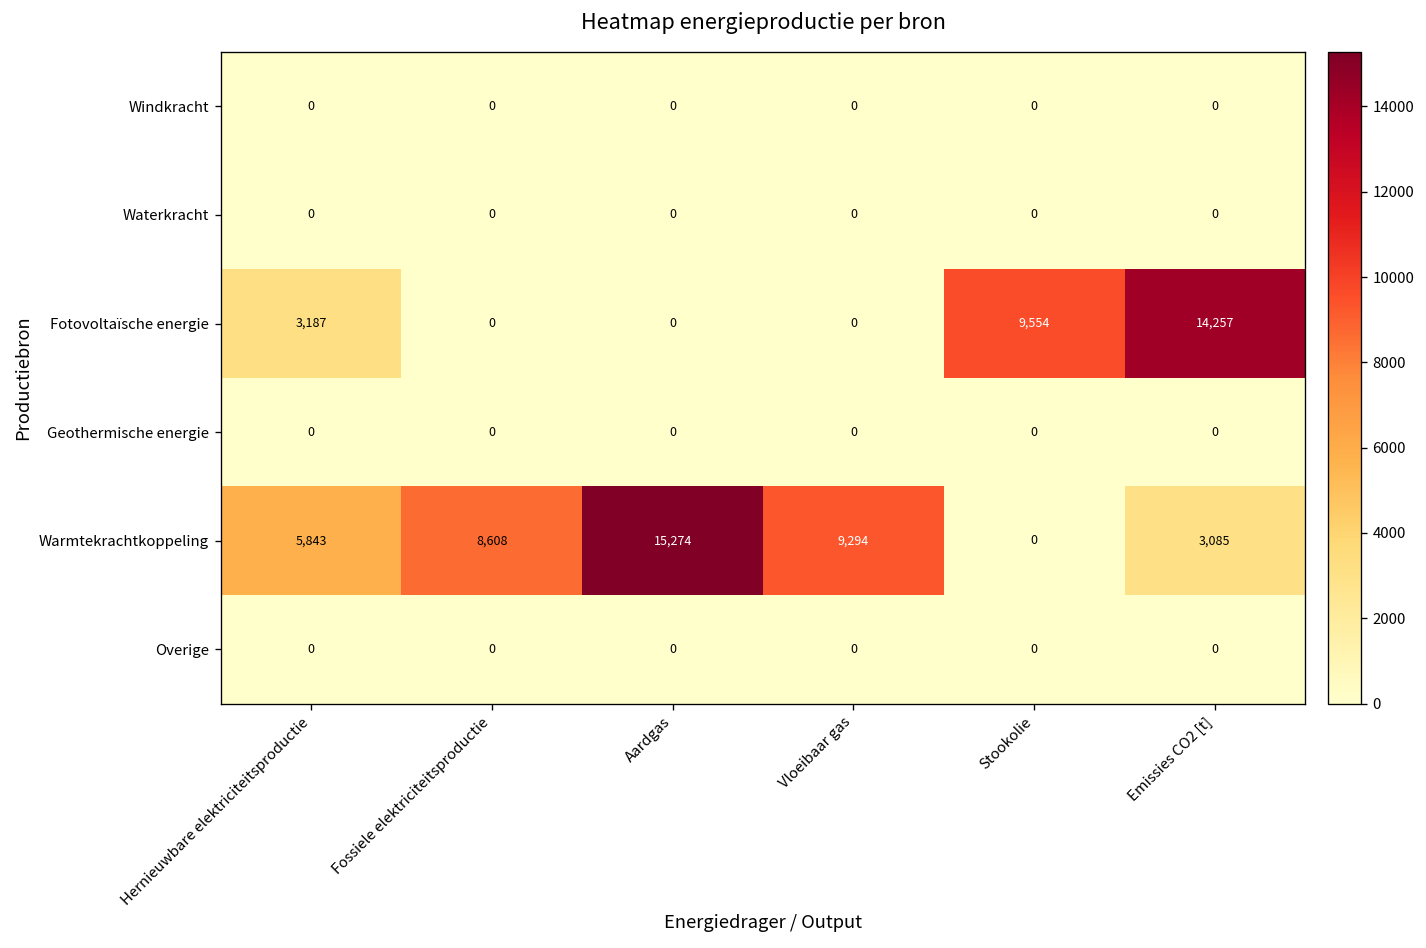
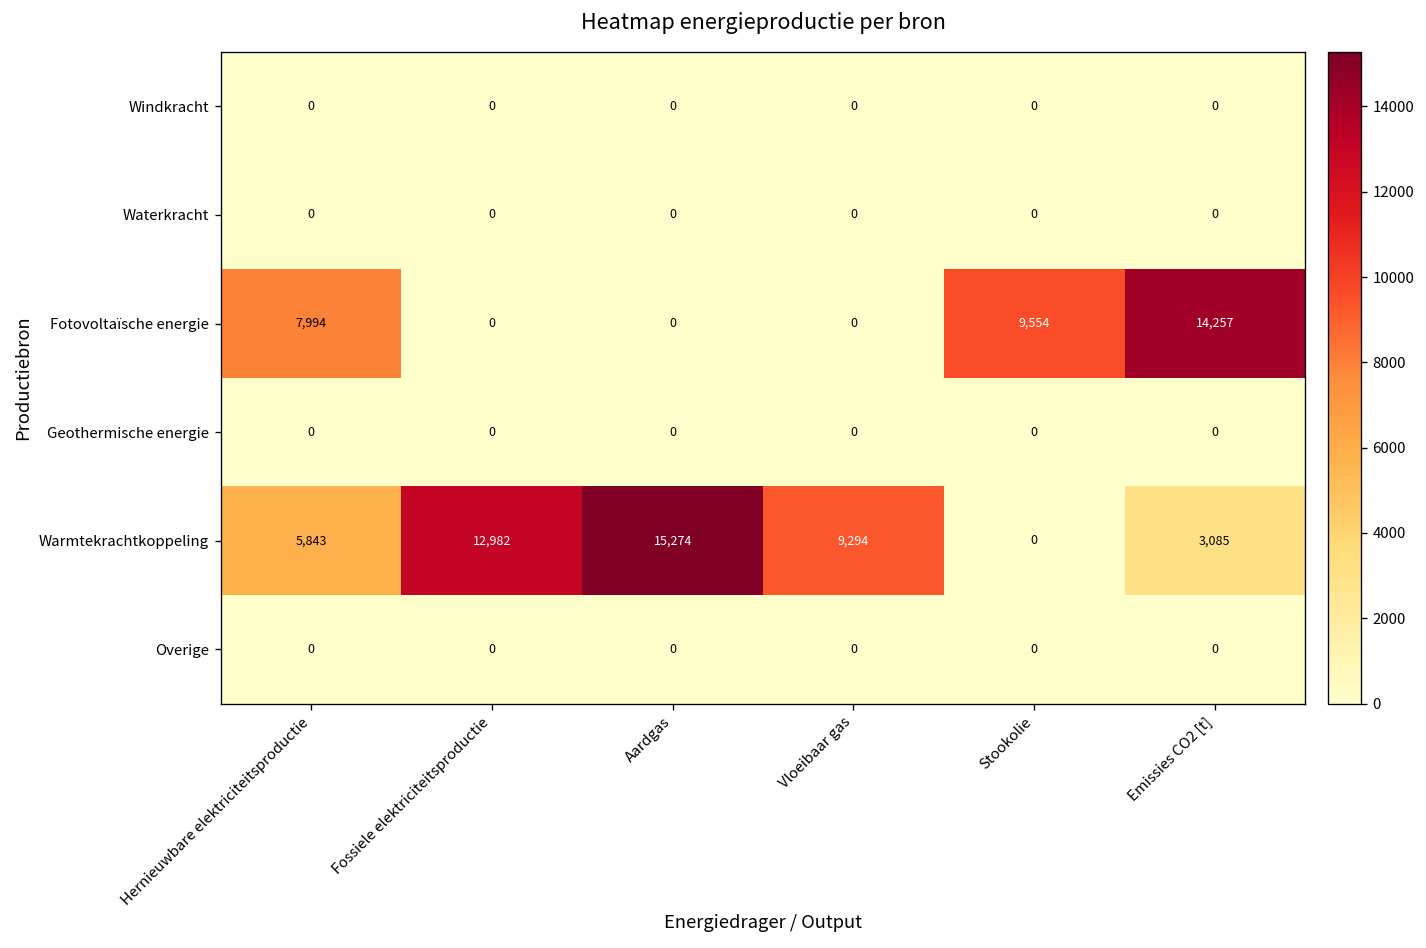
  {
    "Windkracht": {
      "Hernieuwbare elektriciteitsproductie": "0",
      "Fossiele elektriciteitsproductie": "0",
      "Aardgas": "0",
      "Vloeibaar gas": "0",
      "Stookolie": "0",
      "Emissies CO2 [t]": "0"
    },
    "Waterkracht": {
      "Hernieuwbare elektriciteitsproductie": "0",
      "Fossiele elektriciteitsproductie": "0",
      "Aardgas": "0",
      "Vloeibaar gas": "0",
      "Stookolie": "0",
      "Emissies CO2 [t]": "0"
    },
    "Fotovoltaïsche energie": {
-     "Hernieuwbare elektriciteitsproductie": "3,187",
+     "Hernieuwbare elektriciteitsproductie": "7,994",
      "Fossiele elektriciteitsproductie": "0",
      "Aardgas": "0",
      "Vloeibaar gas": "0",
      "Stookolie": "9,554",
      "Emissies CO2 [t]": "14,257"
    },
    "Geothermische energie": {
      "Hernieuwbare elektriciteitsproductie": "0",
      "Fossiele elektriciteitsproductie": "0",
      "Aardgas": "0",
      "Vloeibaar gas": "0",
      "Stookolie": "0",
      "Emissies CO2 [t]": "0"
    },
    "Warmtekrachtkoppeling": {
      "Hernieuwbare elektriciteitsproductie": "5,843",
-     "Fossiele elektriciteitsproductie": "8,608",
+     "Fossiele elektriciteitsproductie": "12,982",
      "Aardgas": "15,274",
      "Vloeibaar gas": "9,294",
      "Stookolie": "0",
      "Emissies CO2 [t]": "3,085"
    },
    "Overige": {
      "Hernieuwbare elektriciteitsproductie": "0",
      "Fossiele elektriciteitsproductie": "0",
      "Aardgas": "0",
      "Vloeibaar gas": "0",
      "Stookolie": "0",
      "Emissies CO2 [t]": "0"
    }
  }
